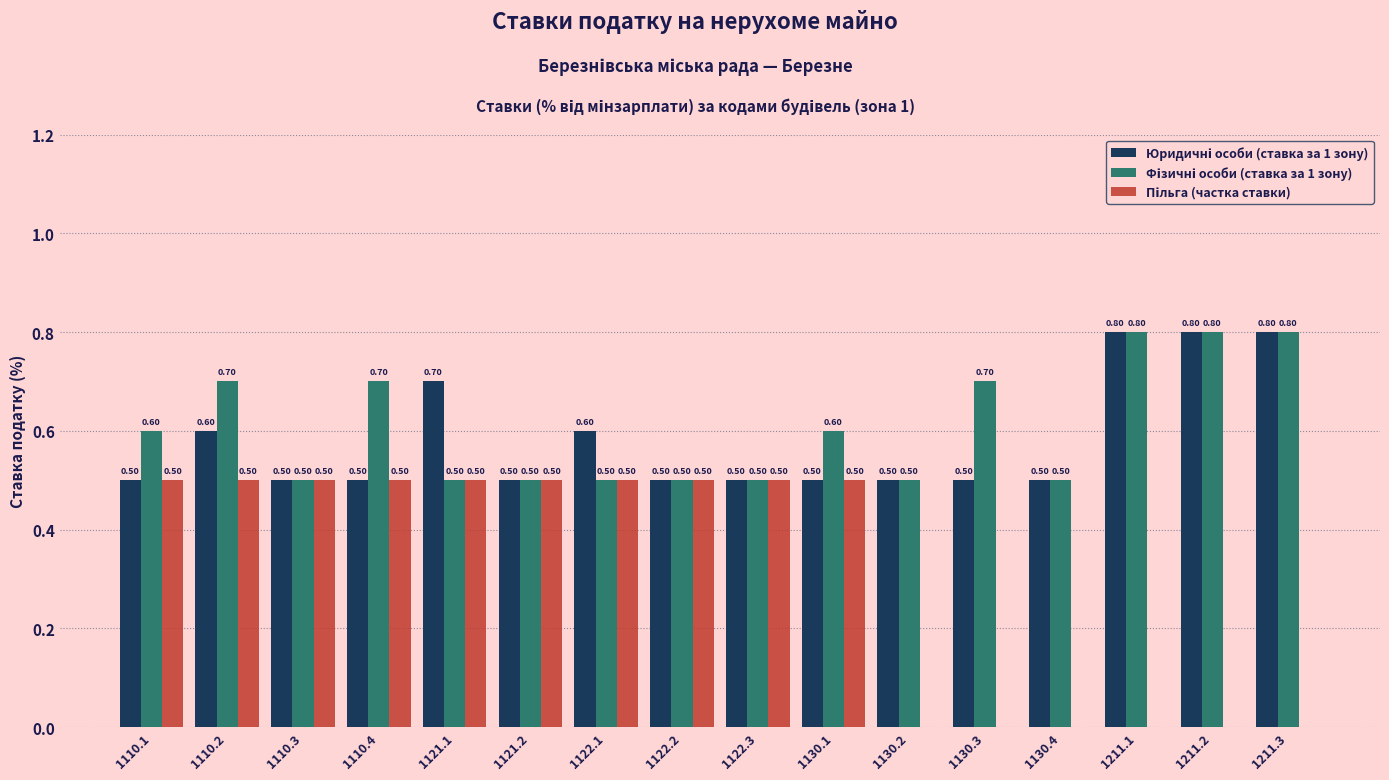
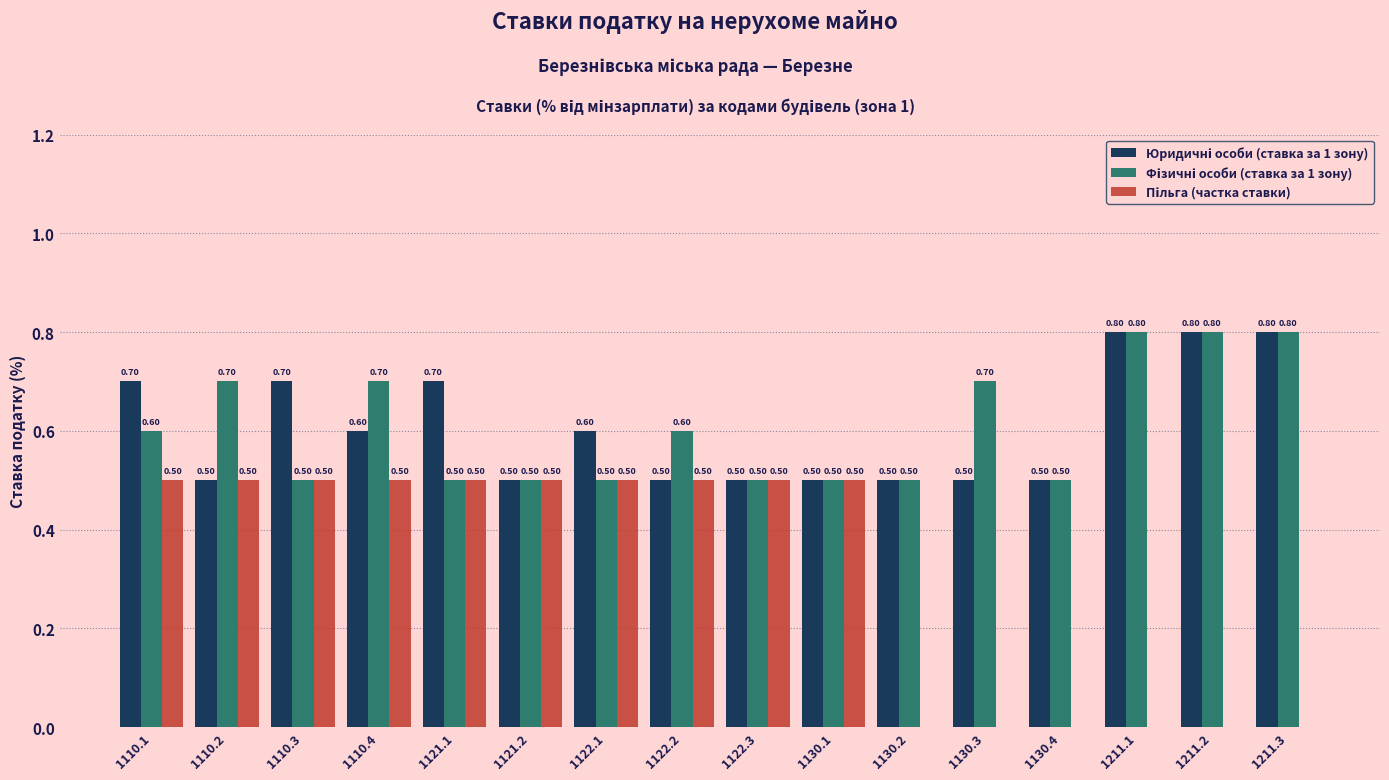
  {
    "Юридичні особи (ставка за 1 зону)": {
-     "1110.1": 0.50,
-     "1110.2": 0.60,
-     "1110.3": 0.50,
-     "1110.4": 0.50,
+     "1110.1": 0.70,
+     "1110.2": 0.50,
+     "1110.3": 0.70,
+     "1110.4": 0.60,
      "1121.1": 0.70,
      "1121.2": 0.50,
      "1122.1": 0.60,
      "1122.2": 0.50,
      "1122.3": 0.50,
      "1130.1": 0.50,
      "1130.2": 0.50,
      "1130.3": 0.50,
      "1130.4": 0.50,
      "1211.1": 0.80,
      "1211.2": 0.80,
      "1211.3": 0.80
    },
    "Фізичні особи (ставка за 1 зону)": {
      "1110.1": 0.60,
      "1110.2": 0.70,
      "1110.3": 0.50,
      "1110.4": 0.70,
      "1121.1": 0.50,
      "1121.2": 0.50,
      "1122.1": 0.50,
-     "1122.2": 0.50,
+     "1122.2": 0.60,
      "1122.3": 0.50,
-     "1130.1": 0.60,
+     "1130.1": 0.50,
      "1130.2": 0.50,
      "1130.3": 0.70,
      "1130.4": 0.50,
      "1211.1": 0.80,
      "1211.2": 0.80,
      "1211.3": 0.80
    },
    "Пільга (частка ставки)": {
      "1110.1": 0.50,
      "1110.2": 0.50,
      "1110.3": 0.50,
      "1110.4": 0.50,
      "1121.1": 0.50,
      "1121.2": 0.50,
      "1122.1": 0.50,
      "1122.2": 0.50,
      "1122.3": 0.50,
      "1130.1": 0.50
    }
  }
